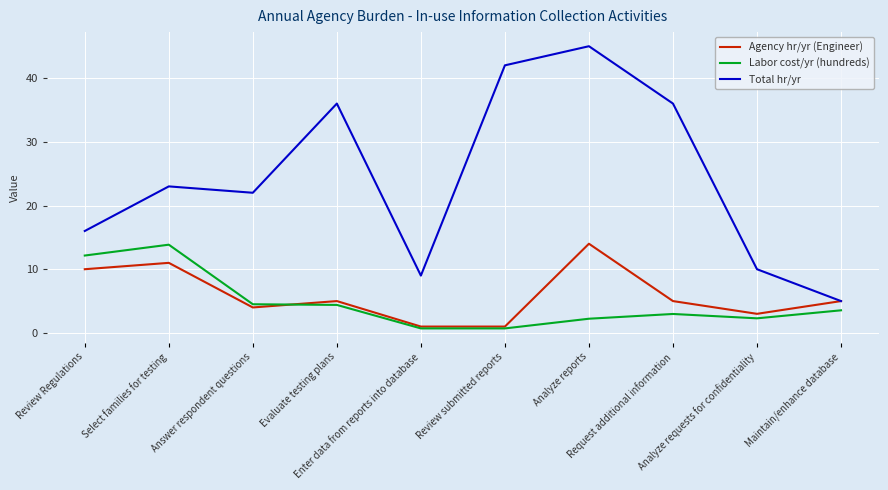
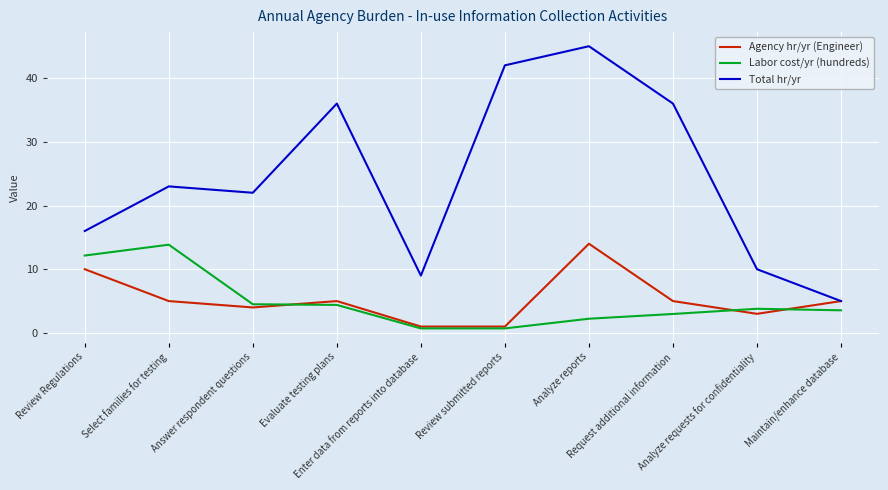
  {
    "Agency hr/yr (Engineer)": {
      "Review Regulations": 10,
-     "Select families for testing": 11,
+     "Select families for testing": 5,
      "Answer respondent questions": 4,
      "Evaluate testing plans": 5,
      "Analyze reports": 14,
      "Request additional information": 5,
      "Analyze requests for confidentiality": 3
    },
    "Labor cost/yr (hundreds)": {
      "Review Regulations": 12,
      "Select families for testing": 14,
      "Answer respondent questions": 5,
      "Evaluate testing plans": 4,
      "Analyze reports": 2,
      "Request additional information": 3,
-     "Analyze requests for confidentiality": 2,
+     "Analyze requests for confidentiality": 4,
      "Maintain/enhance database": 4
    },
    "Total hr/yr": {
      "Review Regulations": 16,
      "Select families for testing": 23,
      "Answer respondent questions": 22,
      "Evaluate testing plans": 36,
      "Enter data from reports into database": 9,
      "Review submitted reports": 42,
      "Analyze reports": 45,
      "Request additional information": 36,
      "Analyze requests for confidentiality": 10
    }
  }
